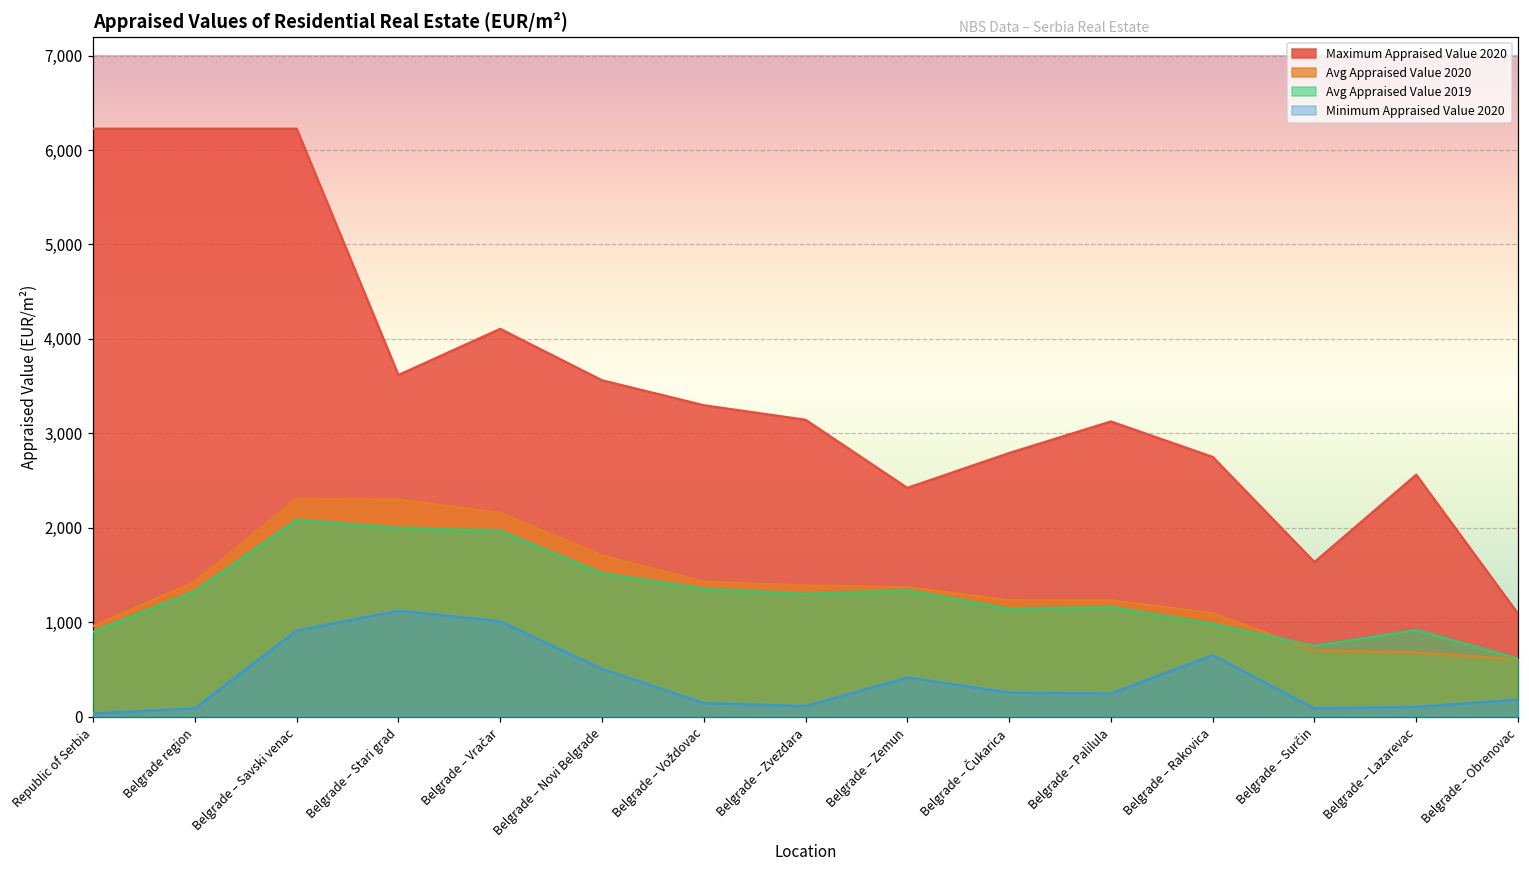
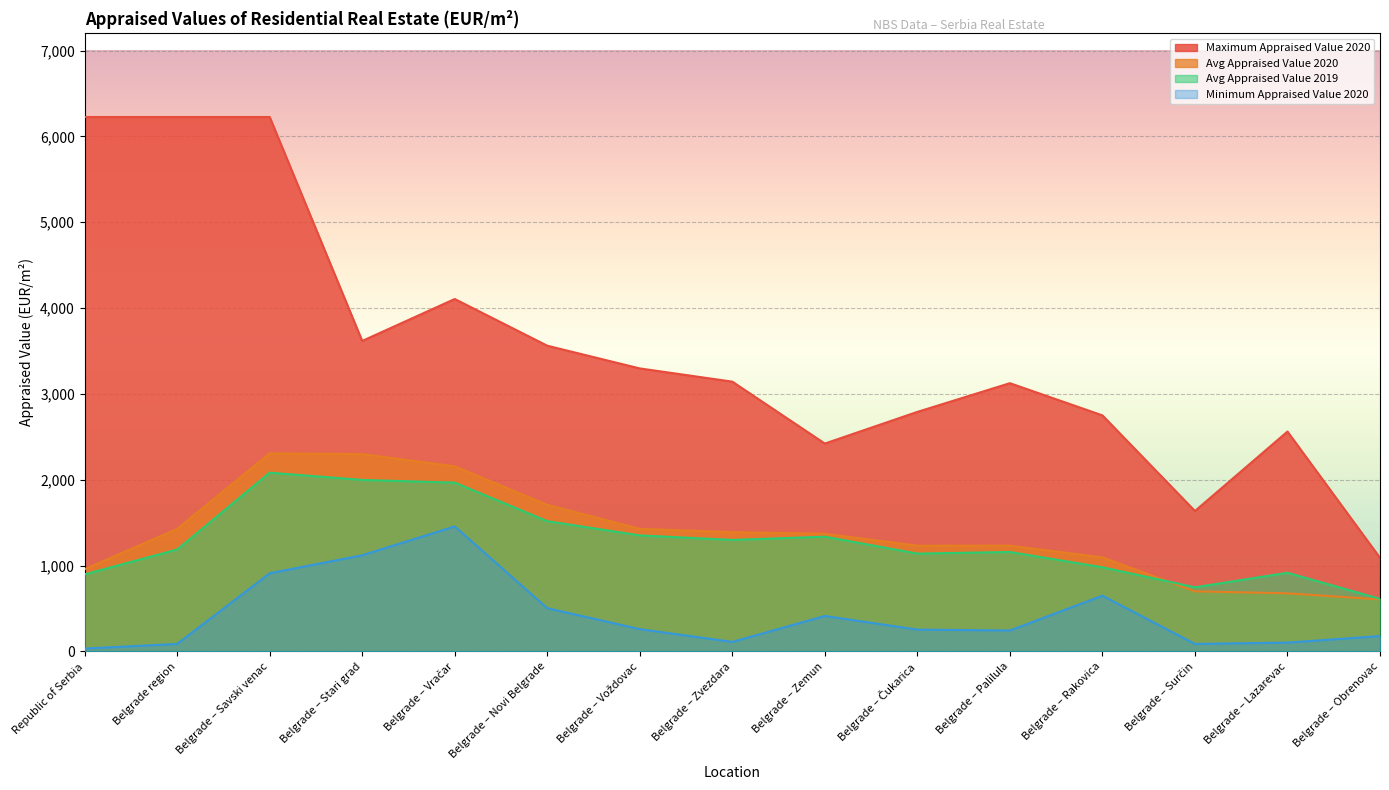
  {
    "Avg Appraised Value 2019": {
      "Republic of Serbia": "900",
-     "Belgrade region": "1,300",
+     "Belgrade region": "1,200",
      "Belgrade – Savski venac": "2,100",
      "Belgrade – Stari grad": "2,000",
      "Belgrade – Vračar": "2,000",
      "Belgrade – Novi Belgrade": "1,500",
      "Belgrade – Voždovac": "1,400",
      "Belgrade – Zvezdara": "1,300",
      "Belgrade – Zemun": "1,300",
      "Belgrade – Čukarica": "1,100",
      "Belgrade – Palilula": "1,200",
      "Belgrade – Rakovica": "1,000",
      "Belgrade – Surčin": "700",
      "Belgrade – Lazarevac": "900"
    },
    "Minimum Appraised Value 2020": {
      "Republic of Serbia": "0",
      "Belgrade region": "100",
      "Belgrade – Savski venac": "900",
      "Belgrade – Stari grad": "1,100",
-     "Belgrade – Vračar": "1,000",
+     "Belgrade – Vračar": "1,500",
      "Belgrade – Novi Belgrade": "500",
-     "Belgrade – Voždovac": "100",
+     "Belgrade – Voždovac": "300",
      "Belgrade – Zvezdara": "100",
      "Belgrade – Zemun": "400",
      "Belgrade – Čukarica": "300",
      "Belgrade – Palilula": "200",
      "Belgrade – Rakovica": "600",
      "Belgrade – Surčin": "100",
      "Belgrade – Lazarevac": "100",
      "Belgrade – Obrenovac": "200"
    }
  }
